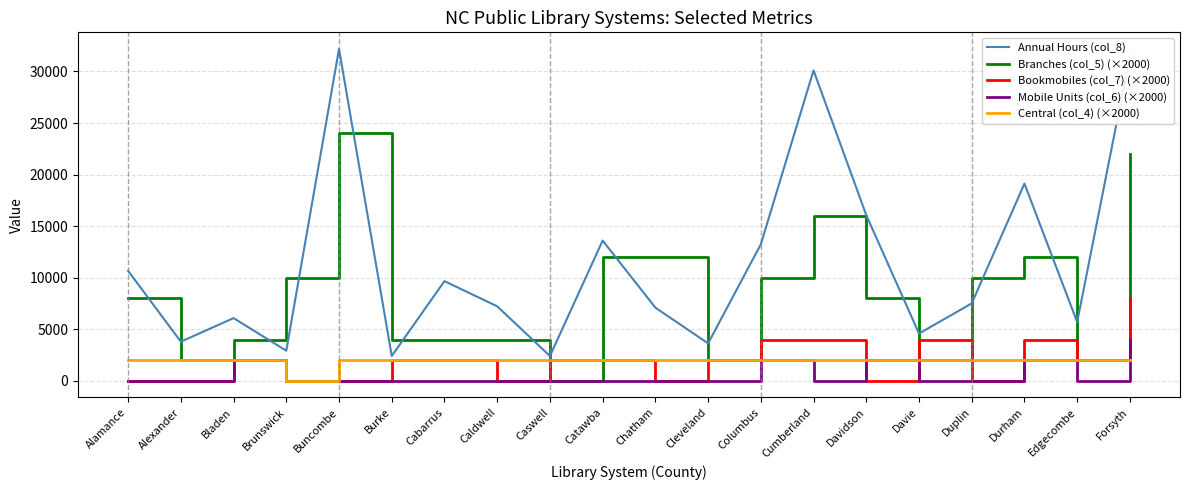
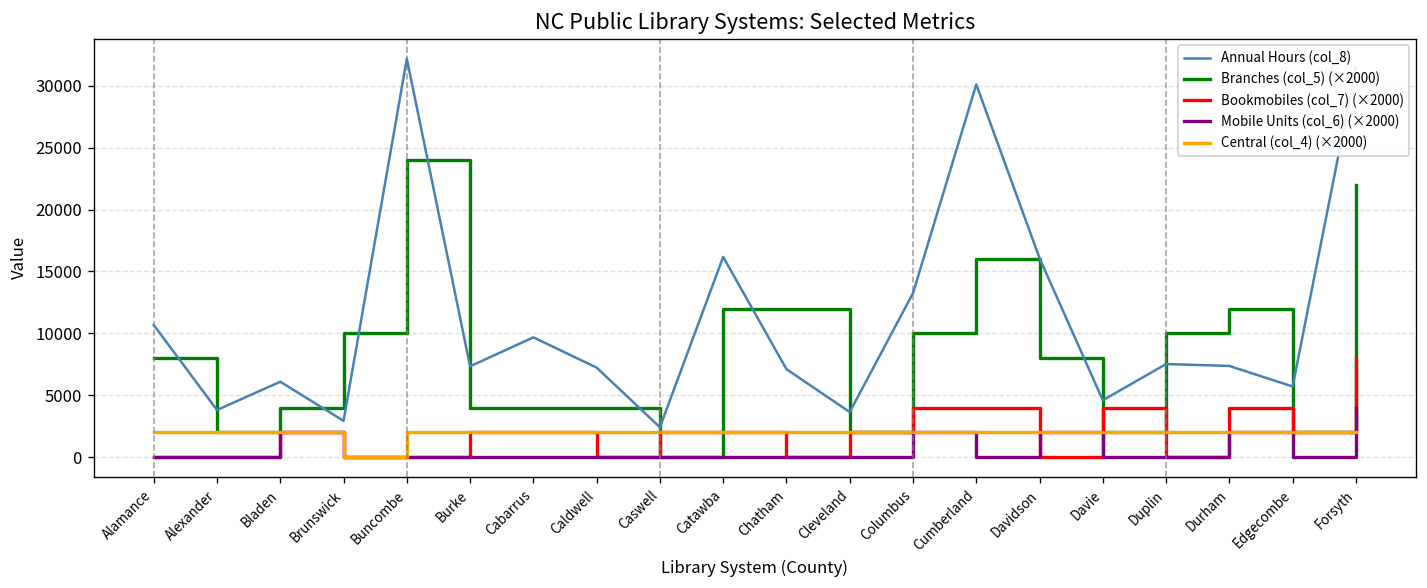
  {
    "Annual Hours (col_8)": {
      "Alamance": 10700,
      "Alexander": 3800,
      "Bladen": 6100,
      "Brunswick": 2900,
      "Buncombe": 32200,
-     "Burke": 2400,
+     "Burke": 7300,
      "Cabarrus": 9700,
      "Caldwell": 7200,
      "Caswell": 2400,
-     "Catawba": 13600,
+     "Catawba": 16200,
      "Chatham": 7100,
      "Cleveland": 3600,
      "Columbus": 13200,
      "Cumberland": 30100,
      "Davidson": 16100,
      "Davie": 4600,
      "Duplin": 7500,
-     "Durham": 19100,
+     "Durham": 7400,
      "Edgecombe": 5700
    },
    "Branches (col_5) (×2000)": {
      "Alamance": 8000,
      "Bladen": 4000,
      "Brunswick": 10000,
      "Buncombe": 24000,
      "Burke": 4000,
      "Cabarrus": 4000,
      "Caldwell": 4000,
      "Catawba": 12000,
      "Chatham": 12000,
      "Columbus": 10000,
      "Cumberland": 16000,
      "Davidson": 8000,
      "Duplin": 10000,
      "Durham": 12000,
      "Forsyth": 22000
    },
    "Bookmobiles (col_7) (×2000)": {
      "Columbus": 4000,
      "Cumberland": 4000,
      "Davidson": 0,
      "Davie": 4000,
      "Durham": 4000,
      "Forsyth": 8000
    },
    "Mobile Units (col_6) (×2000)": {
      "Burke": 0,
      "Cabarrus": 0,
      "Catawba": 0,
      "Cleveland": 0,
      "Cumberland": 0,
      "Davie": 0,
      "Edgecombe": 0,
      "Forsyth": 4000
    },
    "Central (col_4) (×2000)": {
      "Alamance": 2000,
      "Buncombe": 2000,
      "Caldwell": 2000,
      "Chatham": 2000,
      "Cumberland": 2000,
      "Duplin": 2000,
      "Forsyth": 2000
    }
  }
